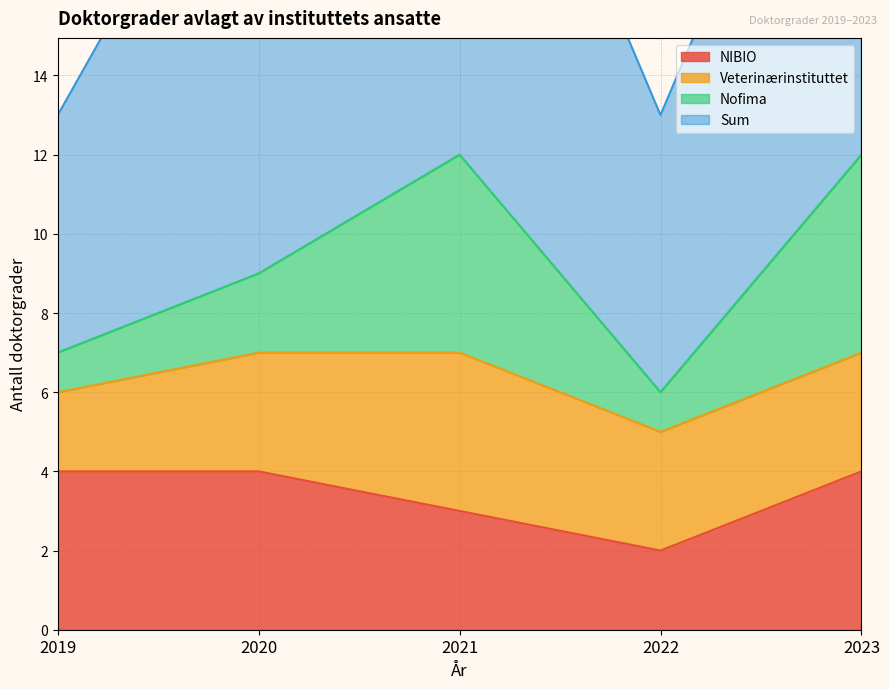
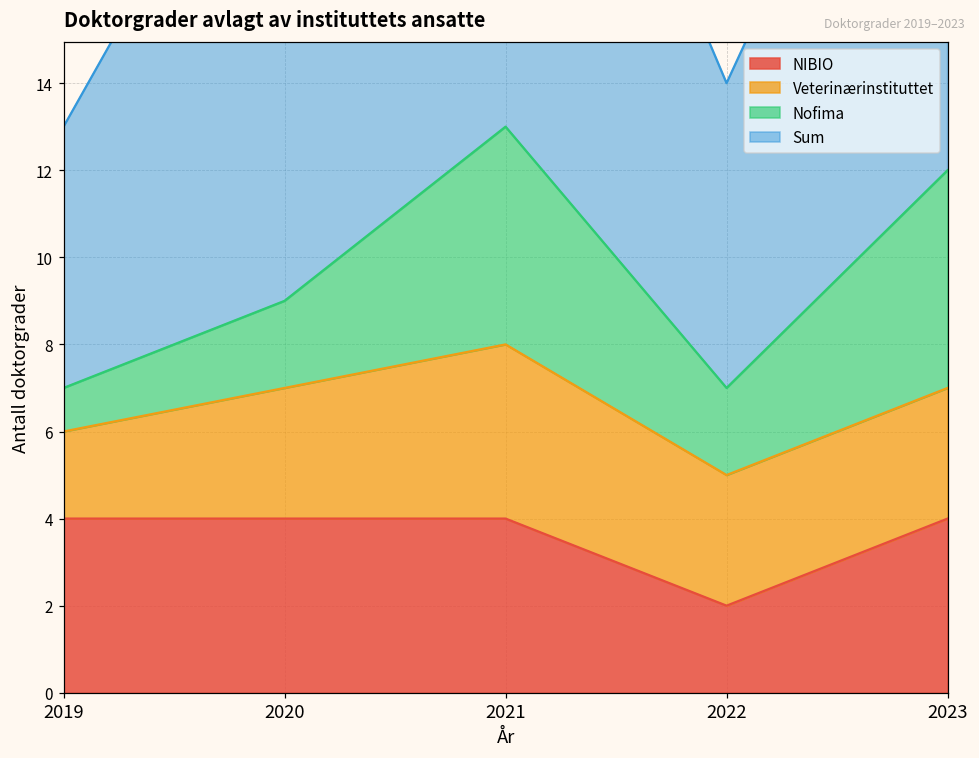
  {
    "NIBIO": {
      "2019": 4,
      "2020": 4,
-     "2021": 3,
+     "2021": 4,
      "2022": 2,
      "2023": 4
    },
    "Veterinærinstituttet": {
      "2019": 6,
      "2020": 7,
      "2022": 5,
      "2023": 7
    },
    "Nofima": {
      "2019": 1,
      "2020": 2,
      "2021": 5,
-     "2022": 1,
+     "2022": 2,
      "2023": 5
    },
    "Sum": {
      "2019": 6,
      "2022": 7
    }
  }
